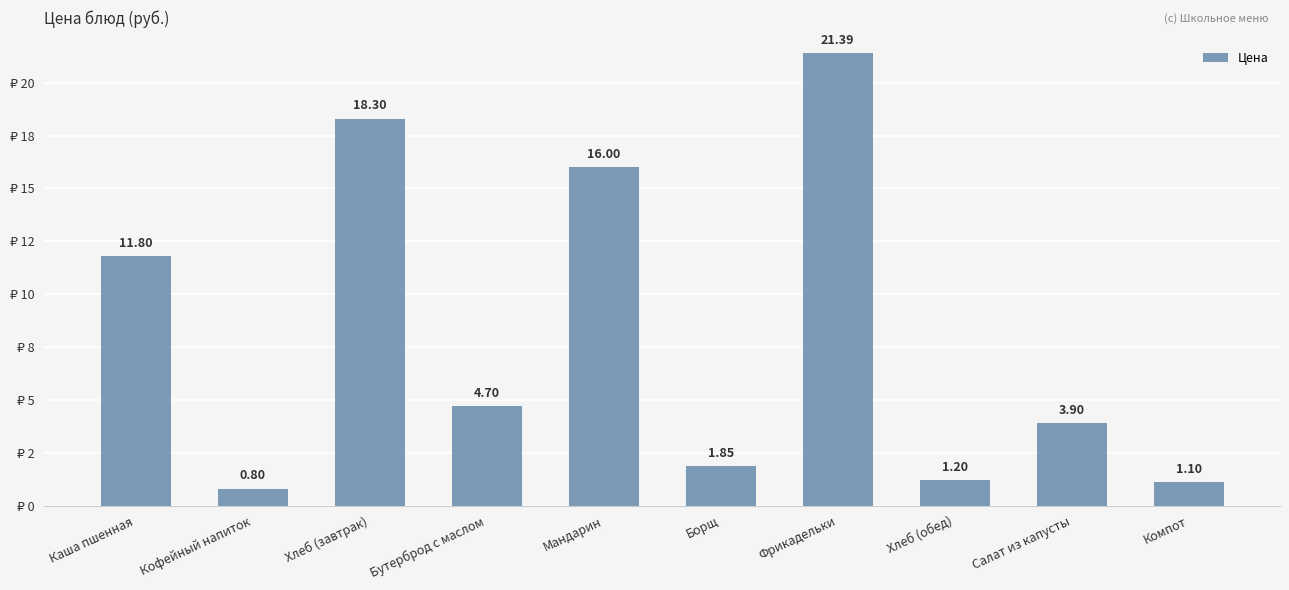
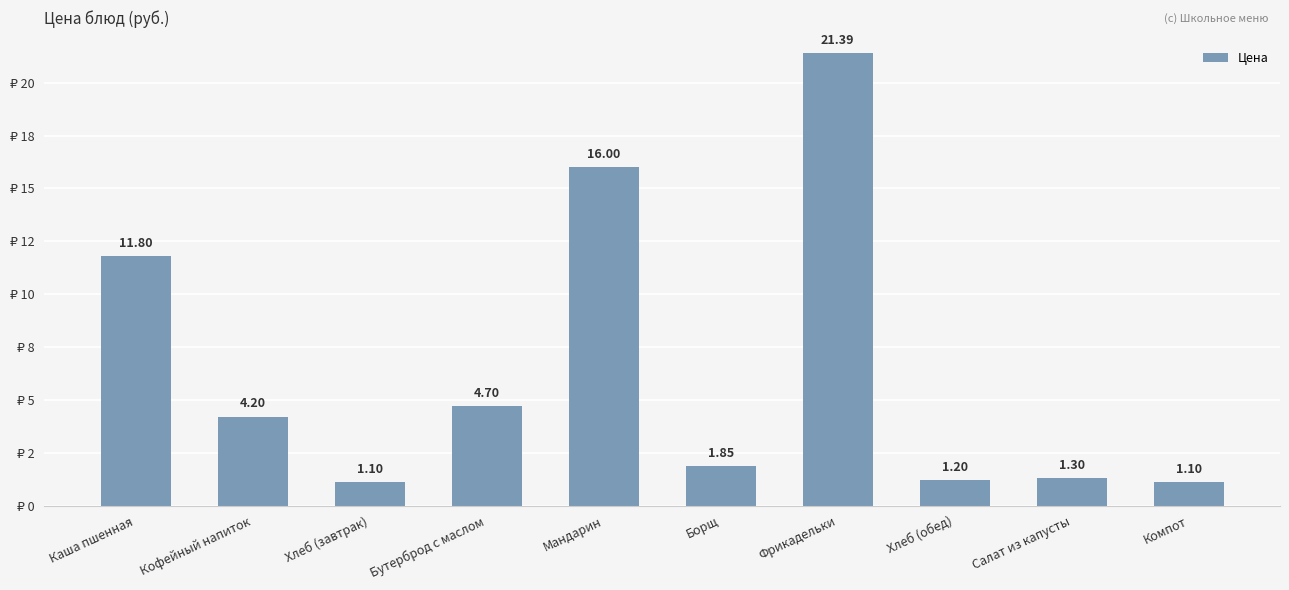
  {
    "Каша пшенная": 11.80,
-   "Кофейный напиток": 0.80,
-   "Хлеб (завтрак)": 18.30,
+   "Кофейный напиток": 4.20,
+   "Хлеб (завтрак)": 1.10,
    "Бутерброд с маслом": 4.70,
    "Мандарин": 16.00,
    "Борщ": 1.85,
    "Фрикадельки": 21.39,
    "Хлеб (обед)": 1.20,
-   "Салат из капусты": 3.90,
+   "Салат из капусты": 1.30,
    "Компот": 1.10
  }
